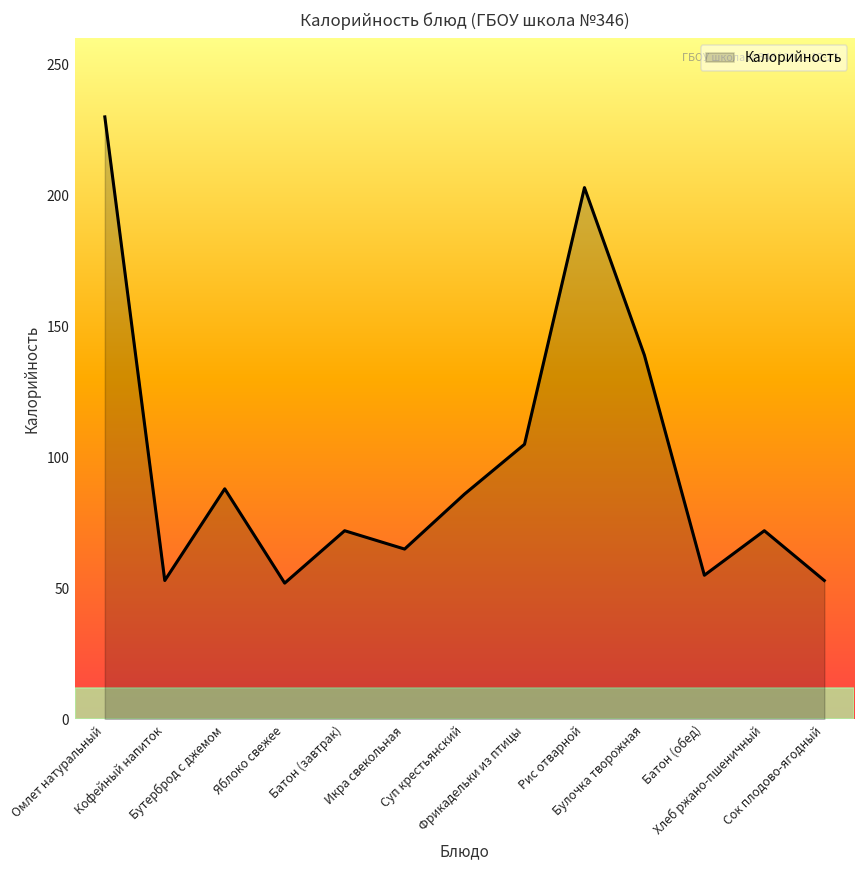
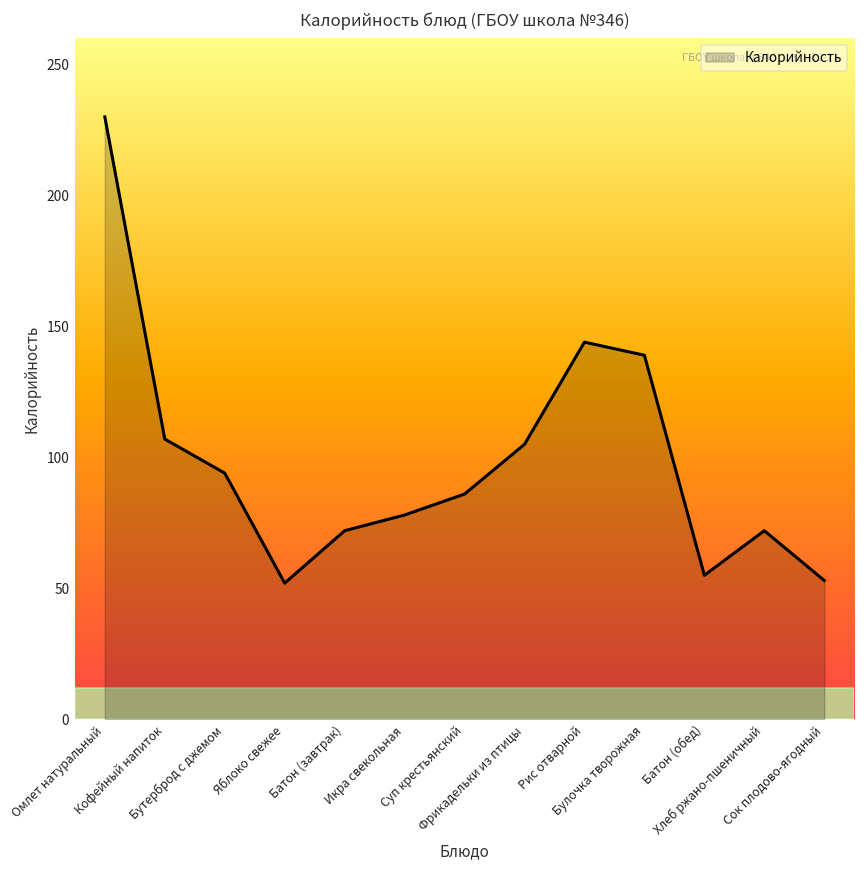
  {
    "Омлет натуральный": 230,
-   "Кофейный напиток": 53,
-   "Бутерброд с джемом": 88,
+   "Кофейный напиток": 107,
+   "Бутерброд с джемом": 94,
    "Яблоко свежее": 52,
    "Батон (завтрак)": 72,
-   "Икра свекольная": 65,
+   "Икра свекольная": 78,
    "Суп крестьянский": 86,
    "Фрикадельки из птицы": 105,
-   "Рис отварной": 203,
+   "Рис отварной": 144,
    "Булочка творожная": 139,
    "Батон (обед)": 55,
    "Хлеб ржано-пшеничный": 72,
    "Сок плодово-ягодный": 53
  }
